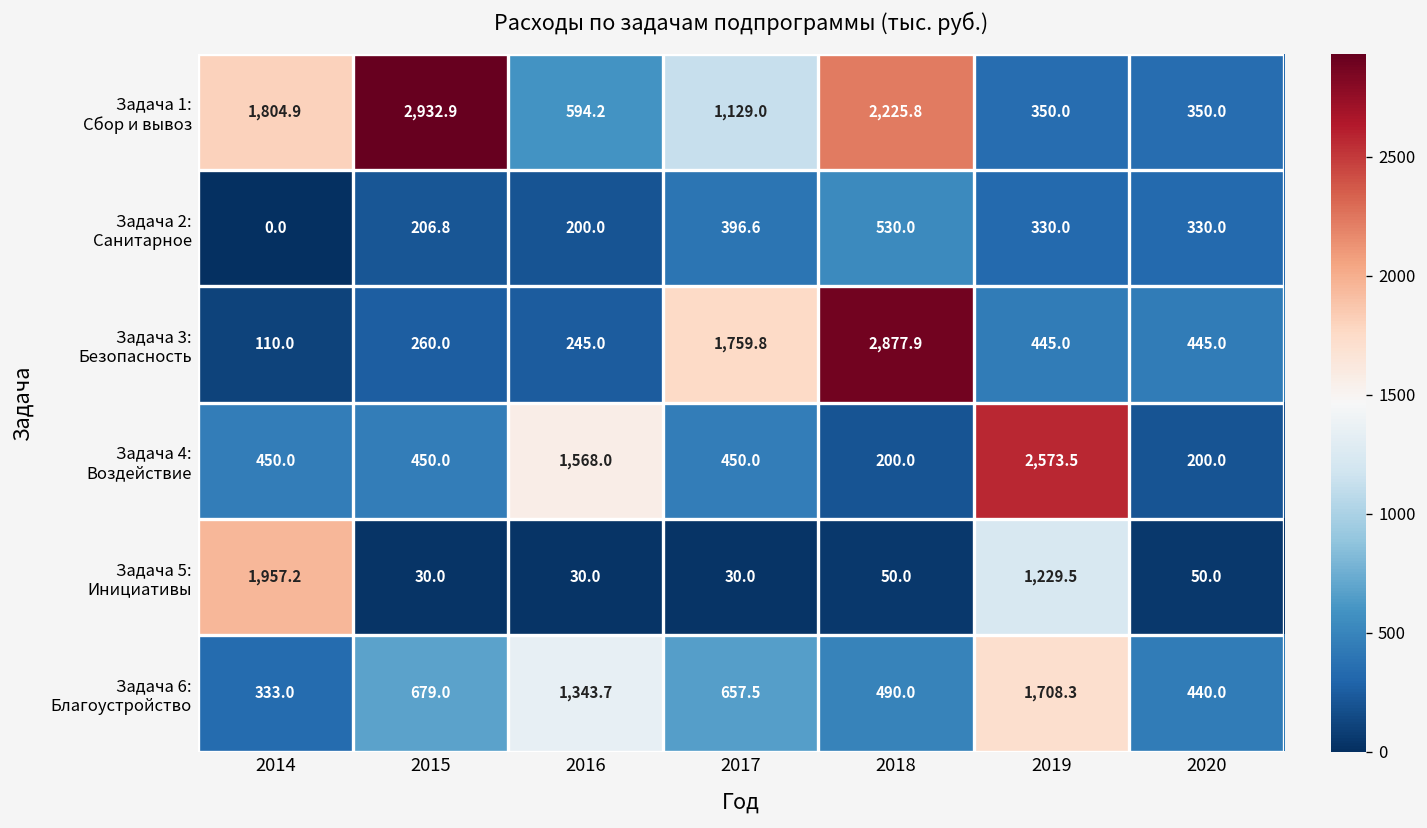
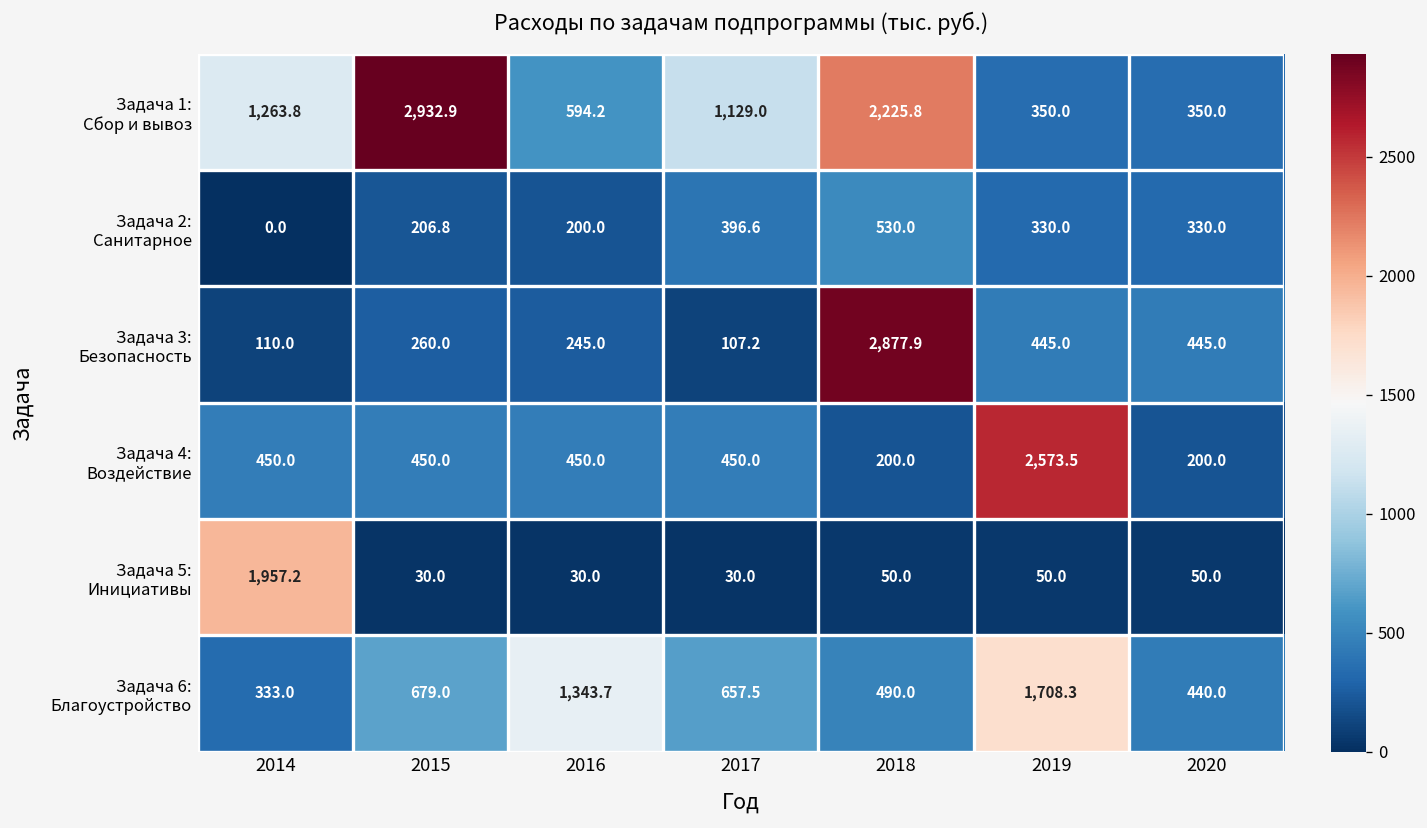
  {
    "Задача 1: Сбор и вывоз": {
-     "2014": "1,804.9",
+     "2014": "1,263.8",
      "2015": "2,932.9",
      "2016": "594.2",
      "2017": "1,129.0",
      "2018": "2,225.8",
      "2019": "350.0",
      "2020": "350.0"
    },
    "Задача 2: Санитарное": {
      "2014": "0.0",
      "2015": "206.8",
      "2016": "200.0",
      "2017": "396.6",
      "2018": "530.0",
      "2019": "330.0",
      "2020": "330.0"
    },
    "Задача 3: Безопасность": {
      "2014": "110.0",
      "2015": "260.0",
      "2016": "245.0",
-     "2017": "1,759.8",
+     "2017": "107.2",
      "2018": "2,877.9",
      "2019": "445.0",
      "2020": "445.0"
    },
    "Задача 4: Воздействие": {
      "2014": "450.0",
      "2015": "450.0",
-     "2016": "1,568.0",
+     "2016": "450.0",
      "2017": "450.0",
      "2018": "200.0",
      "2019": "2,573.5",
      "2020": "200.0"
    },
    "Задача 5: Инициативы": {
      "2014": "1,957.2",
      "2015": "30.0",
      "2016": "30.0",
      "2017": "30.0",
      "2018": "50.0",
-     "2019": "1,229.5",
+     "2019": "50.0",
      "2020": "50.0"
    },
    "Задача 6: Благоустройство": {
      "2014": "333.0",
      "2015": "679.0",
      "2016": "1,343.7",
      "2017": "657.5",
      "2018": "490.0",
      "2019": "1,708.3",
      "2020": "440.0"
    }
  }
